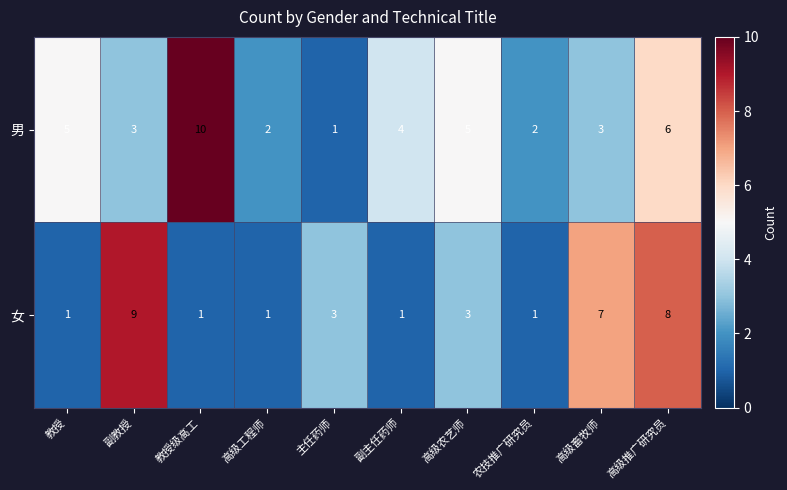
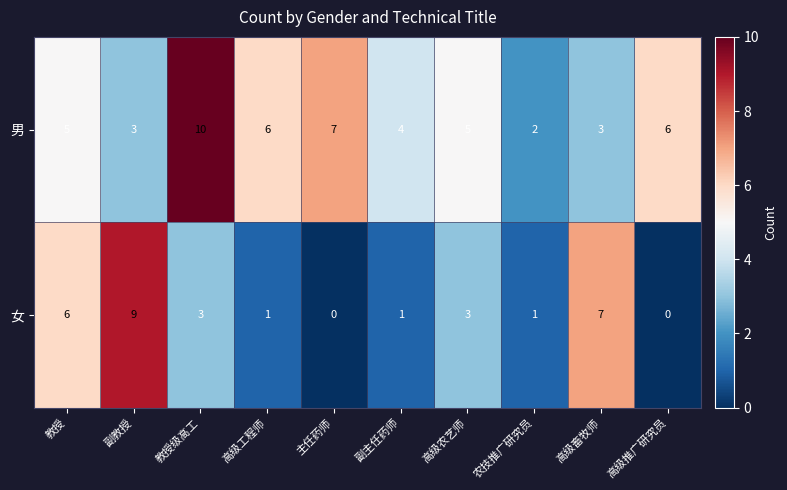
  {
    "男": {
      "副教授": 3,
      "教授级高工": 10,
-     "高级工程师": 2,
-     "主任药师": 1,
+     "高级工程师": 6,
+     "主任药师": 7,
      "农技推广研究员": 2,
      "高级畜牧师": 3,
      "高级推广研究员": 6
    },
    "女": {
-     "教授": 1,
+     "教授": 6,
      "副教授": 9,
-     "教授级高工": 1,
+     "教授级高工": 3,
      "高级工程师": 1,
-     "主任药师": 3,
+     "主任药师": 0,
      "副主任药师": 1,
      "高级农艺师": 3,
      "农技推广研究员": 1,
      "高级畜牧师": 7,
-     "高级推广研究员": 8
+     "高级推广研究员": 0
    }
  }
